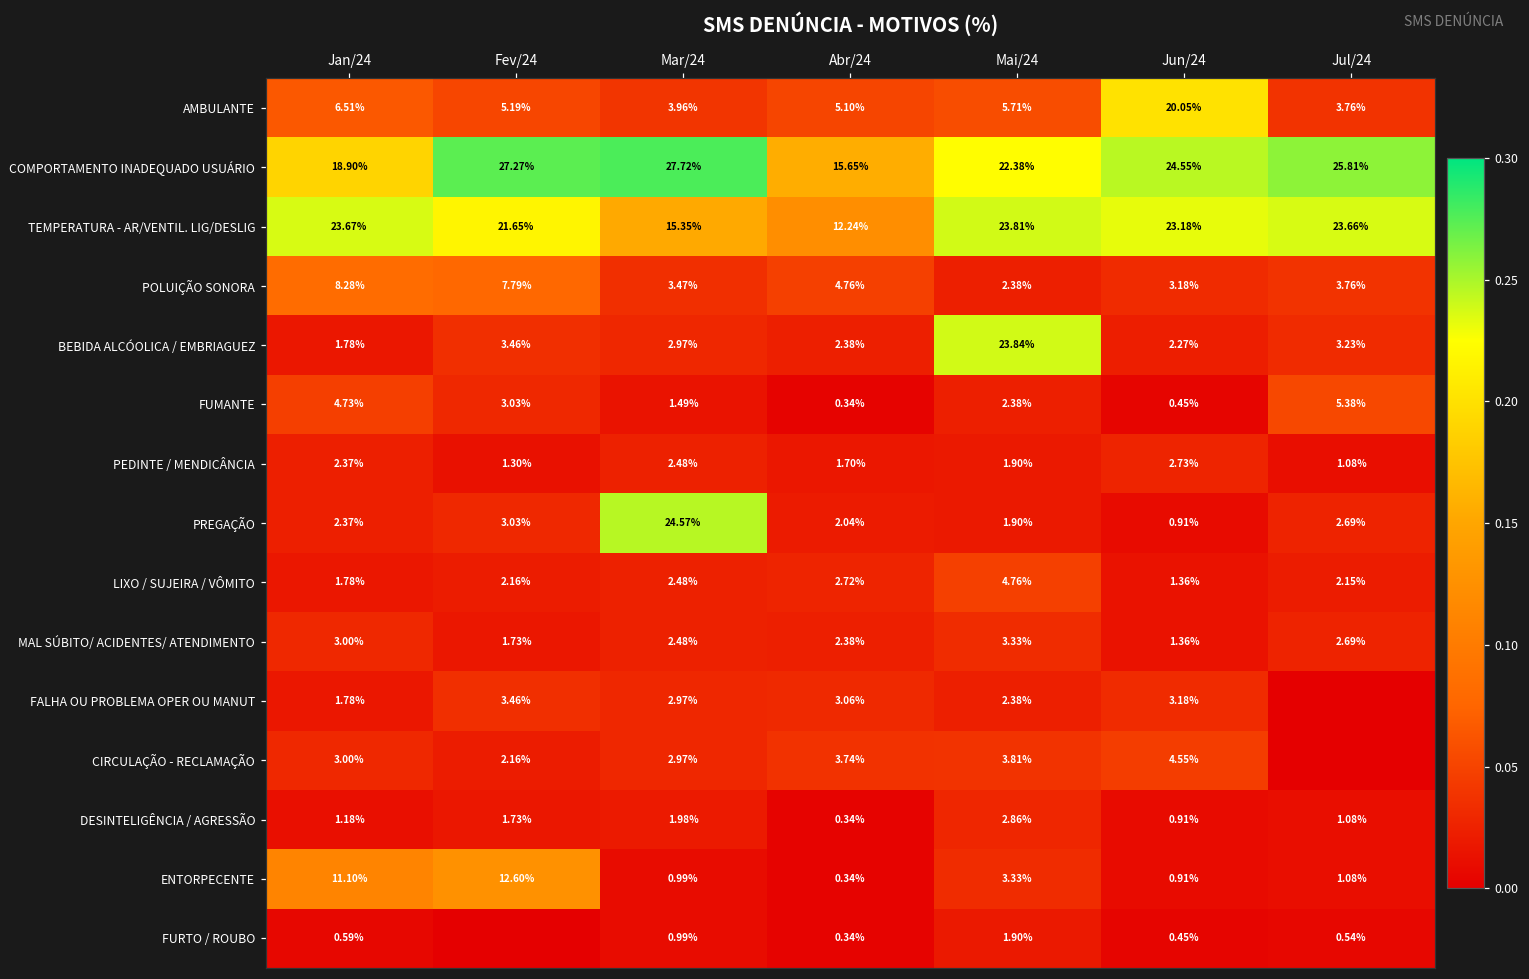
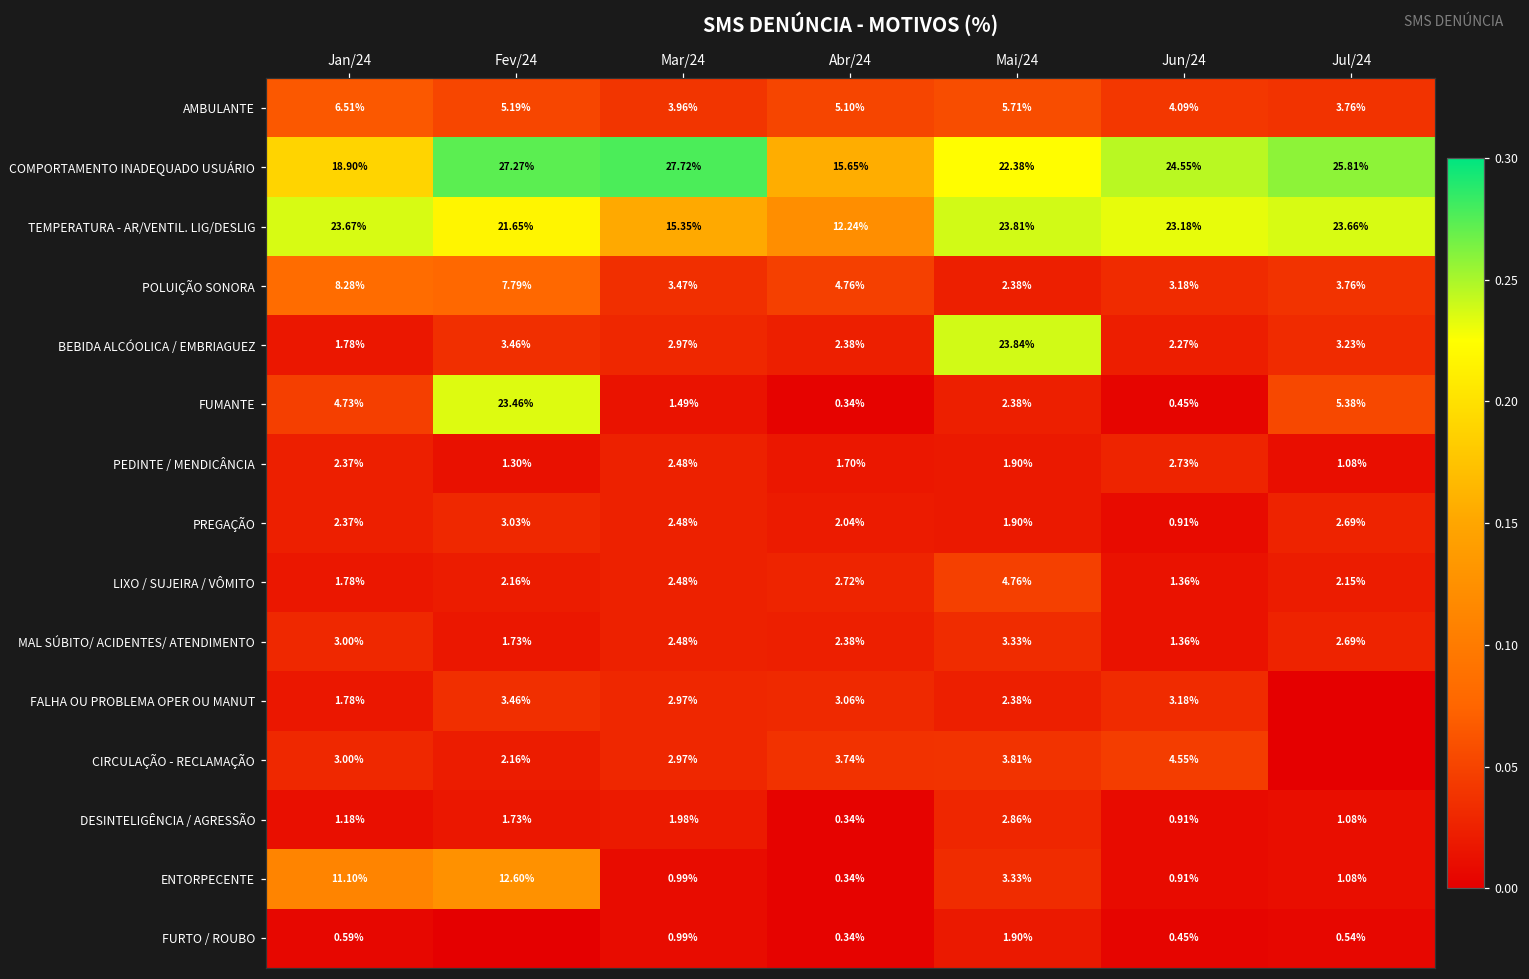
  {
    "AMBULANTE": {
      "Jan/24": "6.51%",
      "Fev/24": "5.19%",
      "Mar/24": "3.96%",
      "Abr/24": "5.10%",
      "Mai/24": "5.71%",
-     "Jun/24": "20.05%",
+     "Jun/24": "4.09%",
      "Jul/24": "3.76%"
    },
    "COMPORTAMENTO INADEQUADO USUÁRIO": {
      "Jan/24": "18.90%",
      "Fev/24": "27.27%",
      "Mar/24": "27.72%",
      "Abr/24": "15.65%",
      "Mai/24": "22.38%",
      "Jun/24": "24.55%",
      "Jul/24": "25.81%"
    },
    "TEMPERATURA - AR/VENTIL. LIG/DESLIG": {
      "Jan/24": "23.67%",
      "Fev/24": "21.65%",
      "Mar/24": "15.35%",
      "Abr/24": "12.24%",
      "Mai/24": "23.81%",
      "Jun/24": "23.18%",
      "Jul/24": "23.66%"
    },
    "POLUIÇÃO SONORA": {
      "Jan/24": "8.28%",
      "Fev/24": "7.79%",
      "Mar/24": "3.47%",
      "Abr/24": "4.76%",
      "Mai/24": "2.38%",
      "Jun/24": "3.18%",
      "Jul/24": "3.76%"
    },
    "BEBIDA ALCÓOLICA / EMBRIAGUEZ": {
      "Jan/24": "1.78%",
      "Fev/24": "3.46%",
      "Mar/24": "2.97%",
      "Abr/24": "2.38%",
      "Mai/24": "23.84%",
      "Jun/24": "2.27%",
      "Jul/24": "3.23%"
    },
    "FUMANTE": {
      "Jan/24": "4.73%",
-     "Fev/24": "3.03%",
+     "Fev/24": "23.46%",
      "Mar/24": "1.49%",
      "Abr/24": "0.34%",
      "Mai/24": "2.38%",
      "Jun/24": "0.45%",
      "Jul/24": "5.38%"
    },
    "PEDINTE / MENDICÂNCIA": {
      "Jan/24": "2.37%",
      "Fev/24": "1.30%",
      "Mar/24": "2.48%",
      "Abr/24": "1.70%",
      "Mai/24": "1.90%",
      "Jun/24": "2.73%",
      "Jul/24": "1.08%"
    },
    "PREGAÇÃO": {
      "Jan/24": "2.37%",
      "Fev/24": "3.03%",
-     "Mar/24": "24.57%",
+     "Mar/24": "2.48%",
      "Abr/24": "2.04%",
      "Mai/24": "1.90%",
      "Jun/24": "0.91%",
      "Jul/24": "2.69%"
    },
    "LIXO / SUJEIRA / VÔMITO": {
      "Jan/24": "1.78%",
      "Fev/24": "2.16%",
      "Mar/24": "2.48%",
      "Abr/24": "2.72%",
      "Mai/24": "4.76%",
      "Jun/24": "1.36%",
      "Jul/24": "2.15%"
    },
    "MAL SÚBITO/ ACIDENTES/ ATENDIMENTO": {
      "Jan/24": "3.00%",
      "Fev/24": "1.73%",
      "Mar/24": "2.48%",
      "Abr/24": "2.38%",
      "Mai/24": "3.33%",
      "Jun/24": "1.36%",
      "Jul/24": "2.69%"
    },
    "FALHA OU PROBLEMA OPER OU MANUT": {
      "Jan/24": "1.78%",
      "Fev/24": "3.46%",
      "Mar/24": "2.97%",
      "Abr/24": "3.06%",
      "Mai/24": "2.38%",
      "Jun/24": "3.18%"
    },
    "CIRCULAÇÃO - RECLAMAÇÃO": {
      "Jan/24": "3.00%",
      "Fev/24": "2.16%",
      "Mar/24": "2.97%",
      "Abr/24": "3.74%",
      "Mai/24": "3.81%",
      "Jun/24": "4.55%"
    },
    "DESINTELIGÊNCIA / AGRESSÃO": {
      "Jan/24": "1.18%",
      "Fev/24": "1.73%",
      "Mar/24": "1.98%",
      "Abr/24": "0.34%",
      "Mai/24": "2.86%",
      "Jun/24": "0.91%",
      "Jul/24": "1.08%"
    },
    "ENTORPECENTE": {
      "Jan/24": "11.10%",
      "Fev/24": "12.60%",
      "Mar/24": "0.99%",
      "Abr/24": "0.34%",
      "Mai/24": "3.33%",
      "Jun/24": "0.91%",
      "Jul/24": "1.08%"
    },
    "FURTO / ROUBO": {
      "Jan/24": "0.59%",
      "Mar/24": "0.99%",
      "Abr/24": "0.34%",
      "Mai/24": "1.90%",
      "Jun/24": "0.45%",
      "Jul/24": "0.54%"
    }
  }
